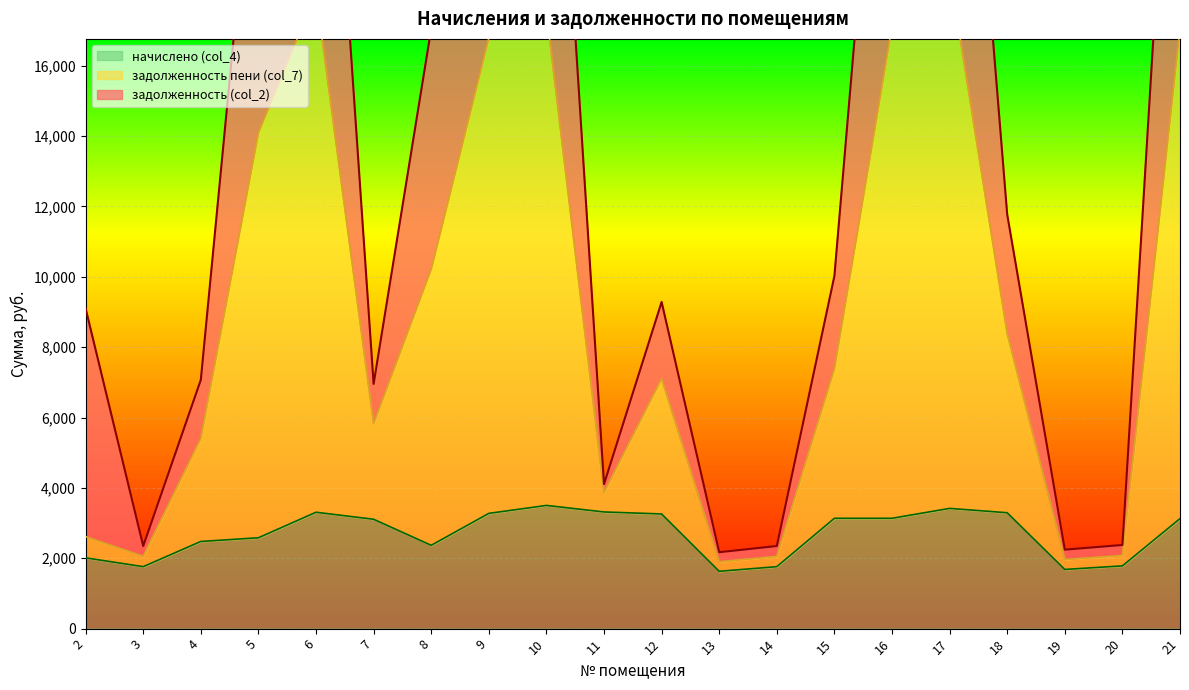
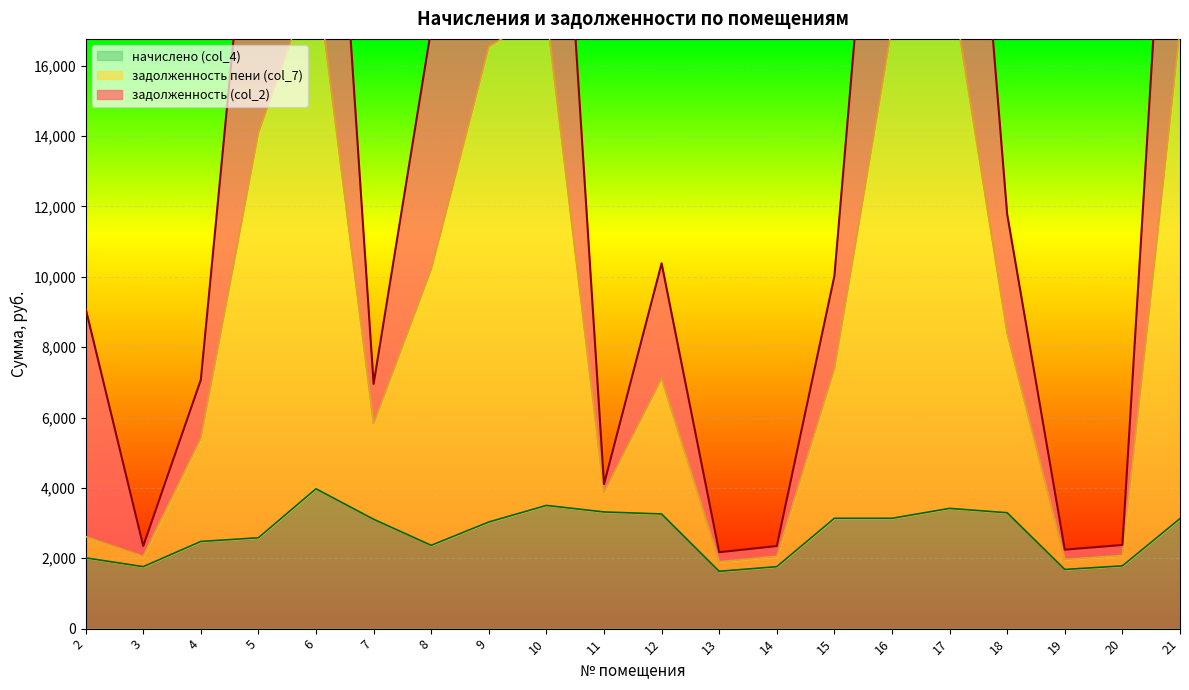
  {
    "начислено (col_4)": {
      "2": "2,000",
      "3": "1,800",
      "4": "2,500",
      "5": "2,600",
-     "6": "3,300",
+     "6": "4,000",
      "7": "3,100",
      "8": "2,400",
-     "9": "3,300",
+     "9": "3,000",
      "10": "3,500",
      "11": "3,300",
      "12": "3,300",
      "13": "1,600",
      "14": "1,800",
      "15": "3,100",
      "16": "3,100",
      "17": "3,400",
      "18": "3,300",
      "19": "1,700",
      "20": "1,800",
      "21": "3,100"
    },
    "задолженность пени (col_7)": {
      "2": "600",
      "3": "300",
      "4": "2,900",
      "5": "11,500",
      "7": "2,700",
      "8": "7,900",
      "9": "13,500",
      "11": "600",
      "12": "3,800",
      "13": "300",
      "14": "300",
      "15": "4,300",
      "18": "5,100",
      "19": "300",
      "20": "300"
    },
    "задолженность (col_2)": {
      "2": "6,500",
      "3": "300",
      "4": "1,700",
      "7": "1,100",
      "11": "200",
-     "12": "2,200",
+     "12": "3,300",
      "13": "300",
      "14": "300",
      "15": "2,600",
      "18": "3,400",
      "19": "300",
      "20": "300"
    }
  }
